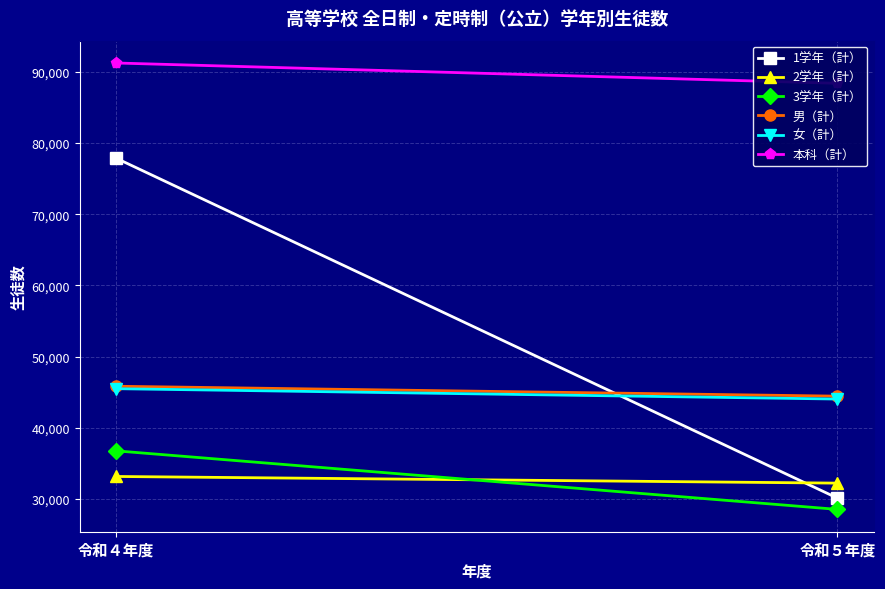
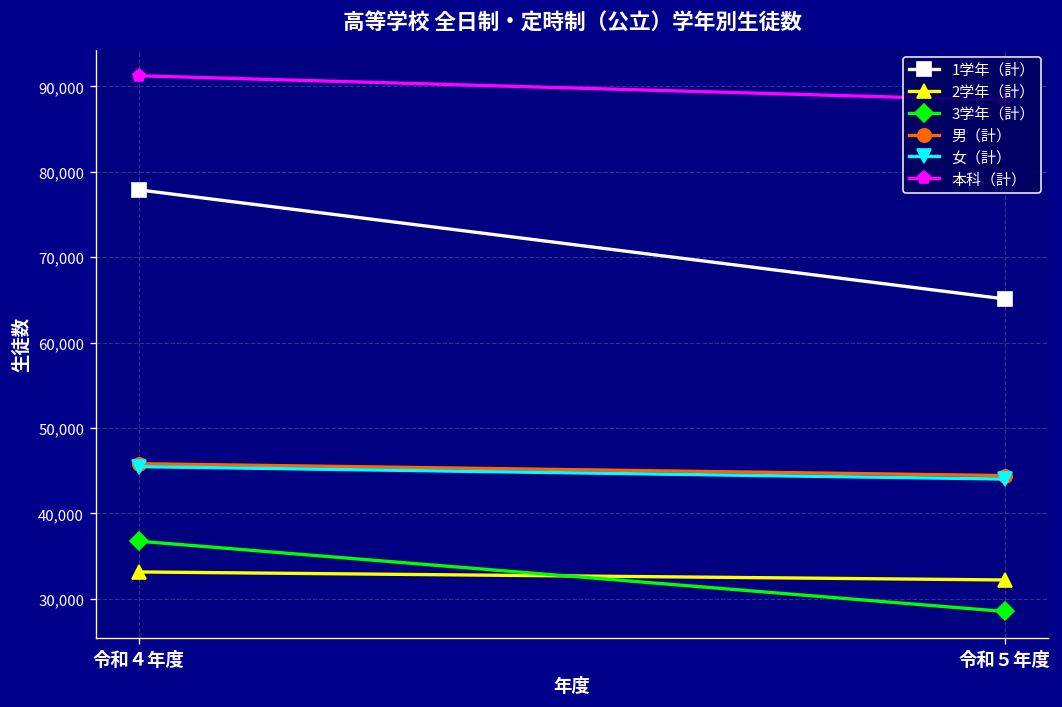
  {
    "1学年（計）": {
      "令和４年度": "78,000",
-     "令和５年度": "30,000"
+     "令和５年度": "65,000"
    },
    "2学年（計）": {
      "令和４年度": "33,000",
      "令和５年度": "32,000"
    },
    "3学年（計）": {
      "令和４年度": "37,000",
      "令和５年度": "29,000"
    },
    "男（計）": {
      "令和５年度": "44,000"
    },
    "女（計）": {
      "令和５年度": "44,000"
    },
    "本科（計）": {
      "令和４年度": "91,000"
    }
  }
